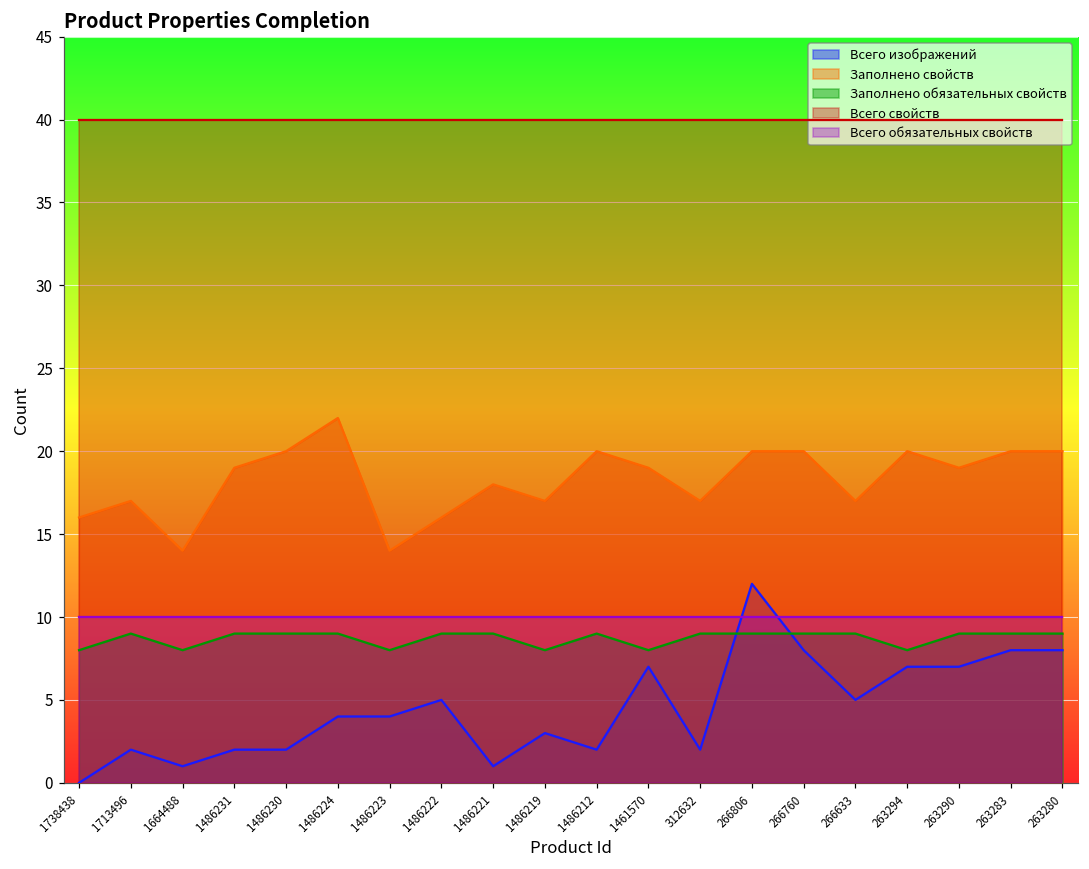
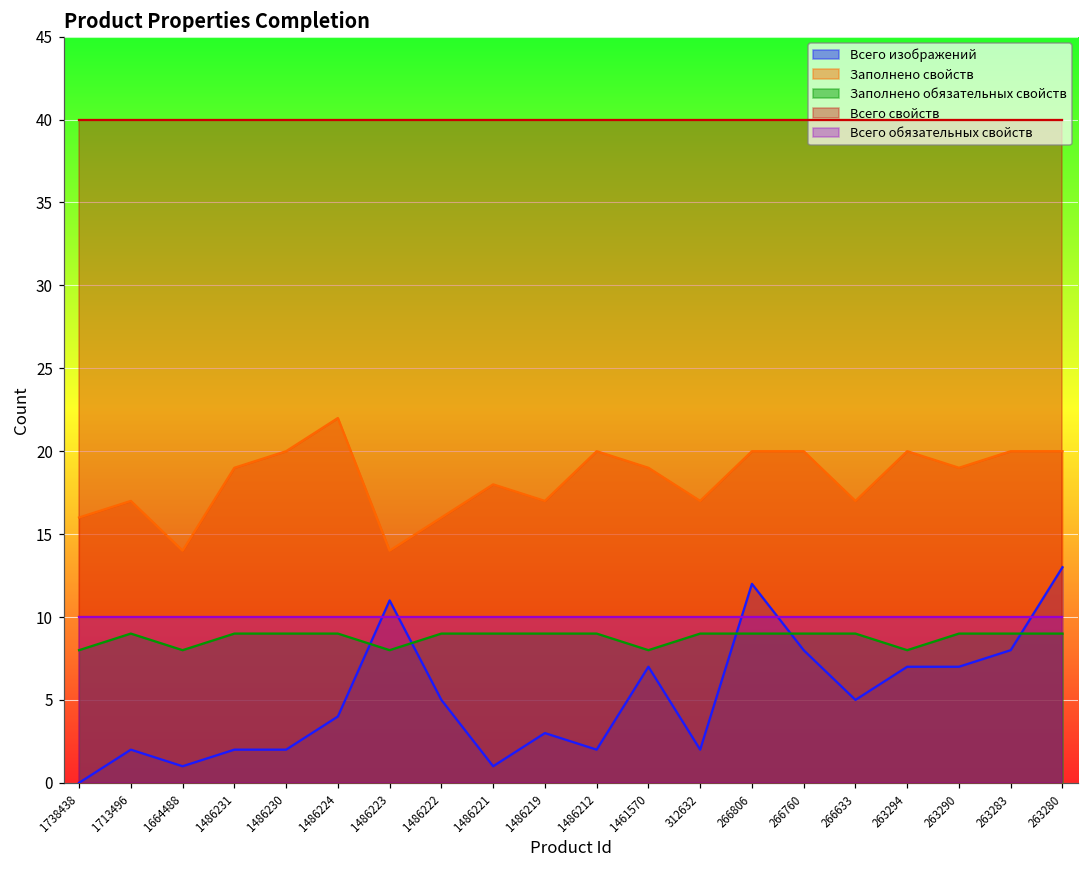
  {
    "Всего изображений": {
      "1738438": 0,
      "1713496": 2,
      "1664488": 1,
      "1486231": 2,
      "1486230": 2,
      "1486224": 4,
-     "1486223": 4,
+     "1486223": 11,
      "1486222": 5,
      "1486221": 1,
      "1486219": 3,
      "1486212": 2,
      "1461570": 7,
      "312632": 2,
      "266806": 12,
      "266760": 8,
      "266633": 5,
      "263294": 7,
      "263290": 7,
      "263283": 8,
-     "263280": 8
+     "263280": 13
    },
    "Заполнено обязательных свойств": {
      "1738438": 8,
      "1713496": 9,
      "1664488": 8,
      "1486231": 9,
      "1486230": 9,
      "1486224": 9,
      "1486223": 8,
      "1486222": 9,
      "1486221": 9,
-     "1486219": 8,
+     "1486219": 9,
      "1486212": 9,
      "1461570": 8,
      "312632": 9,
      "266806": 9,
      "266760": 9,
      "266633": 9,
      "263294": 8,
      "263290": 9,
      "263283": 9,
      "263280": 9
    },
    "Всего обязательных свойств": {
      "1738438": 10,
      "1713496": 10,
      "1664488": 10,
      "1486231": 10,
      "1486230": 10,
      "1486224": 10,
      "1486223": 10,
      "1486222": 10,
      "1486221": 10,
      "1486219": 10,
      "1486212": 10,
      "1461570": 10,
      "312632": 10,
      "266806": 10,
      "266760": 10,
      "266633": 10,
      "263294": 10,
      "263290": 10,
      "263283": 10,
      "263280": 10
    }
  }
